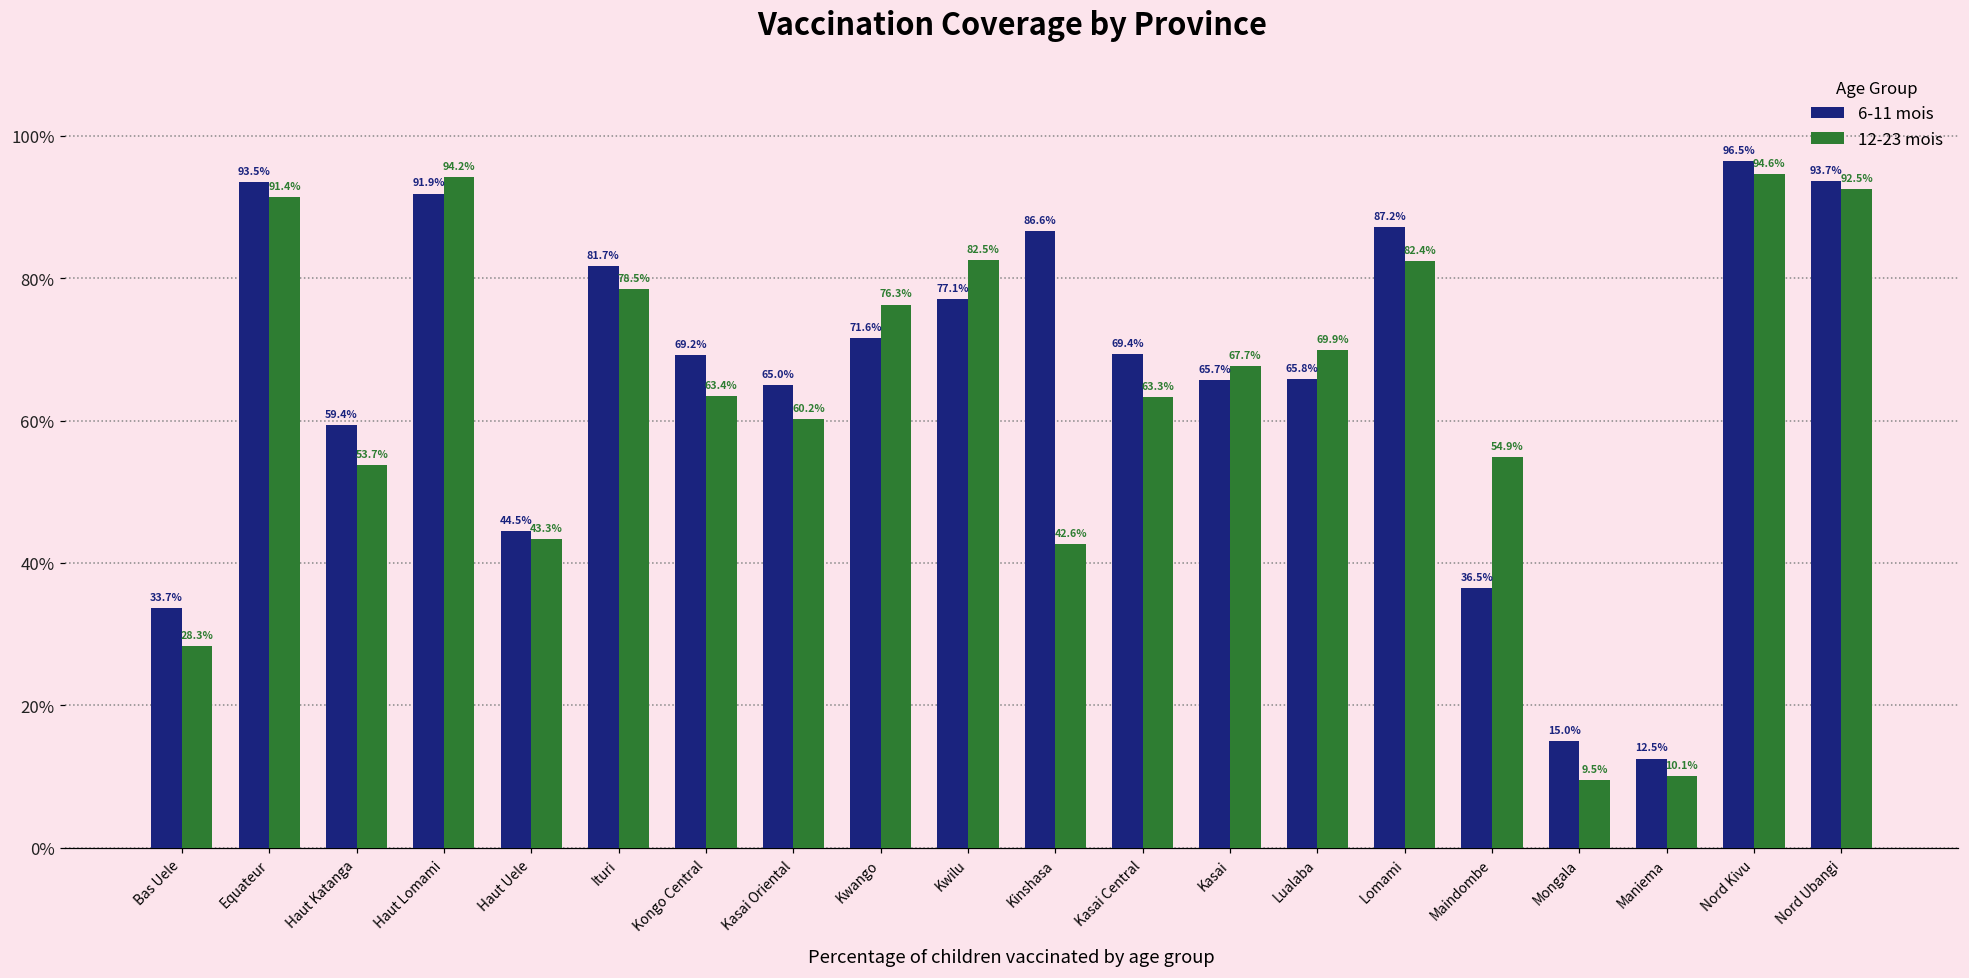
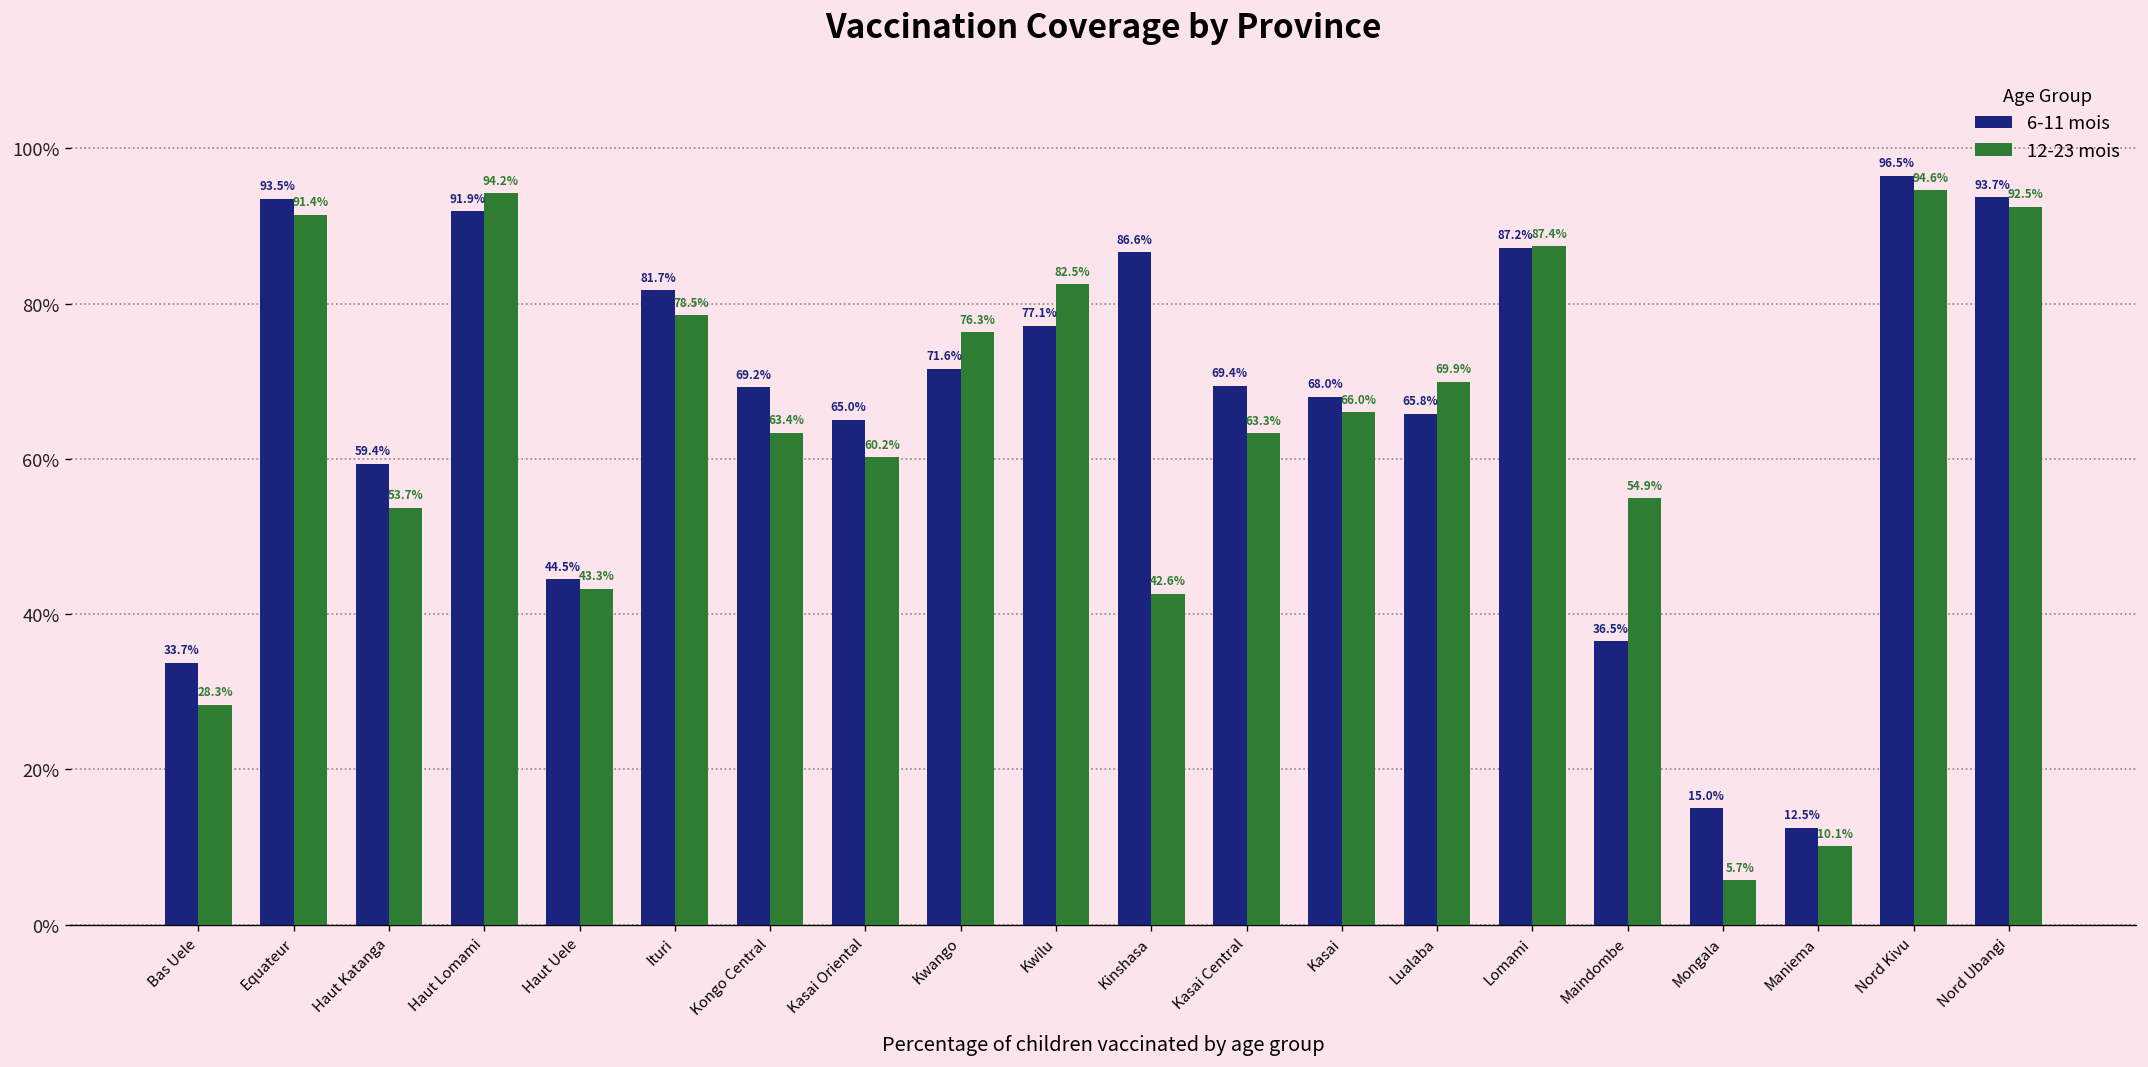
  {
    "6-11 mois": {
      "Bas Uele": "33.7%",
      "Equateur": "93.5%",
      "Haut Katanga": "59.4%",
      "Haut Lomami": "91.9%",
      "Haut Uele": "44.5%",
      "Ituri": "81.7%",
      "Kongo Central": "69.2%",
      "Kasai Oriental": "65.0%",
      "Kwango": "71.6%",
      "Kwilu": "77.1%",
      "Kinshasa": "86.6%",
      "Kasai Central": "69.4%",
-     "Kasai": "65.7%",
+     "Kasai": "68.0%",
      "Lualaba": "65.8%",
      "Lomami": "87.2%",
      "Maindombe": "36.5%",
      "Mongala": "15.0%",
      "Maniema": "12.5%",
      "Nord Kivu": "96.5%",
      "Nord Ubangi": "93.7%"
    },
    "12-23 mois": {
      "Bas Uele": "28.3%",
      "Equateur": "91.4%",
      "Haut Katanga": "53.7%",
      "Haut Lomami": "94.2%",
      "Haut Uele": "43.3%",
      "Ituri": "78.5%",
      "Kongo Central": "63.4%",
      "Kasai Oriental": "60.2%",
      "Kwango": "76.3%",
      "Kwilu": "82.5%",
      "Kinshasa": "42.6%",
      "Kasai Central": "63.3%",
-     "Kasai": "67.7%",
+     "Kasai": "66.0%",
      "Lualaba": "69.9%",
-     "Lomami": "82.4%",
+     "Lomami": "87.4%",
      "Maindombe": "54.9%",
-     "Mongala": "9.5%",
+     "Mongala": "5.7%",
      "Maniema": "10.1%",
      "Nord Kivu": "94.6%",
      "Nord Ubangi": "92.5%"
    }
  }
